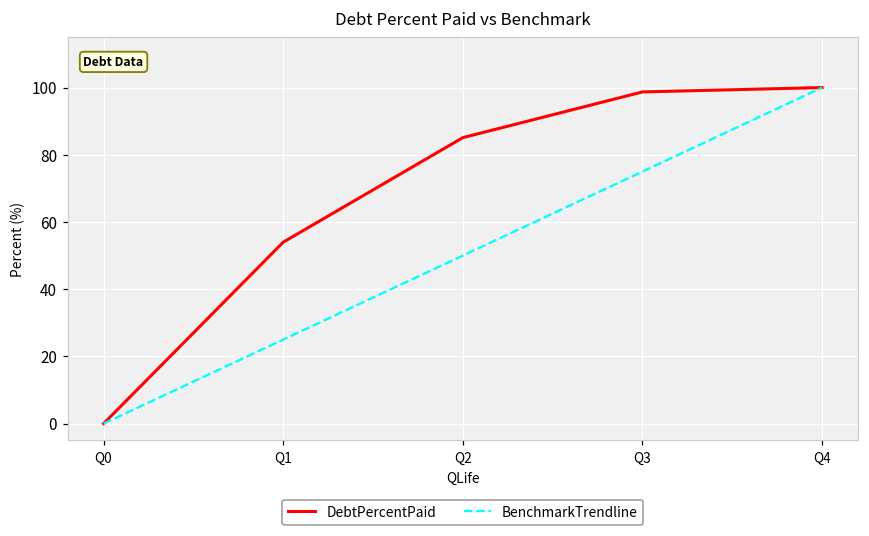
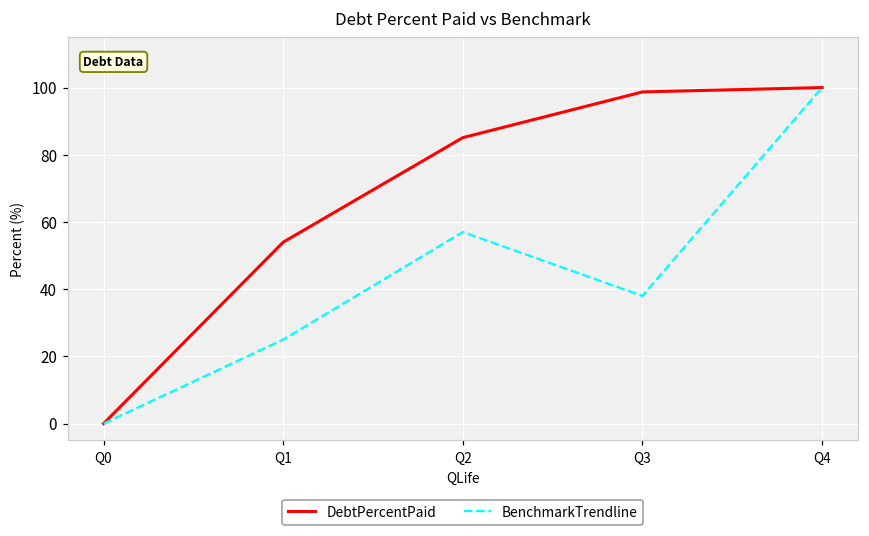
  {
    "DebtPercentPaid": {
      "Q1": 54,
      "Q2": 85,
      "Q3": 99
    },
    "BenchmarkTrendline": {
      "Q1": 25,
-     "Q2": 50,
-     "Q3": 75
+     "Q2": 57,
+     "Q3": 38
    }
  }
